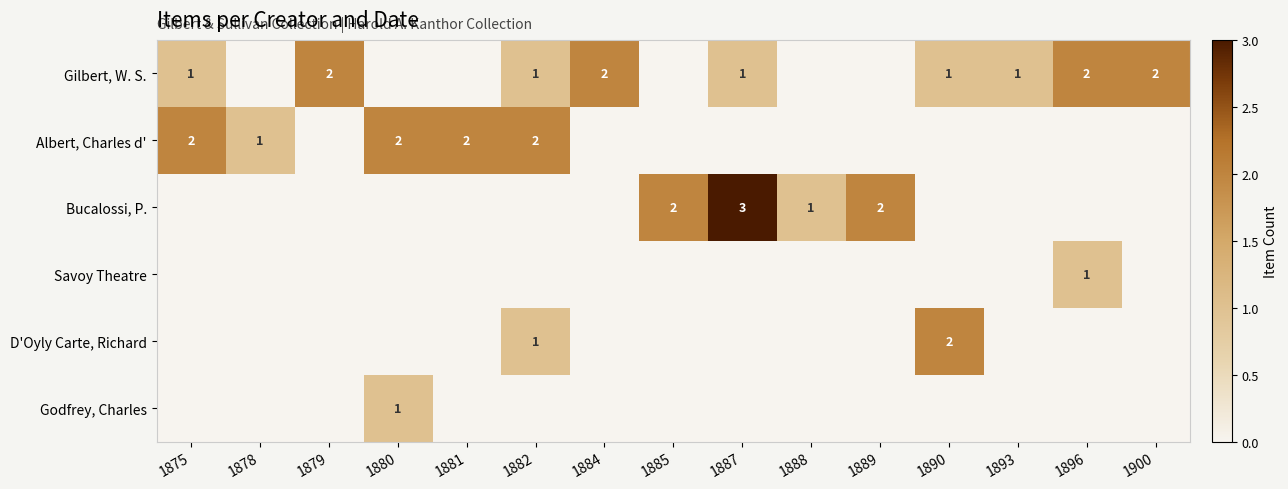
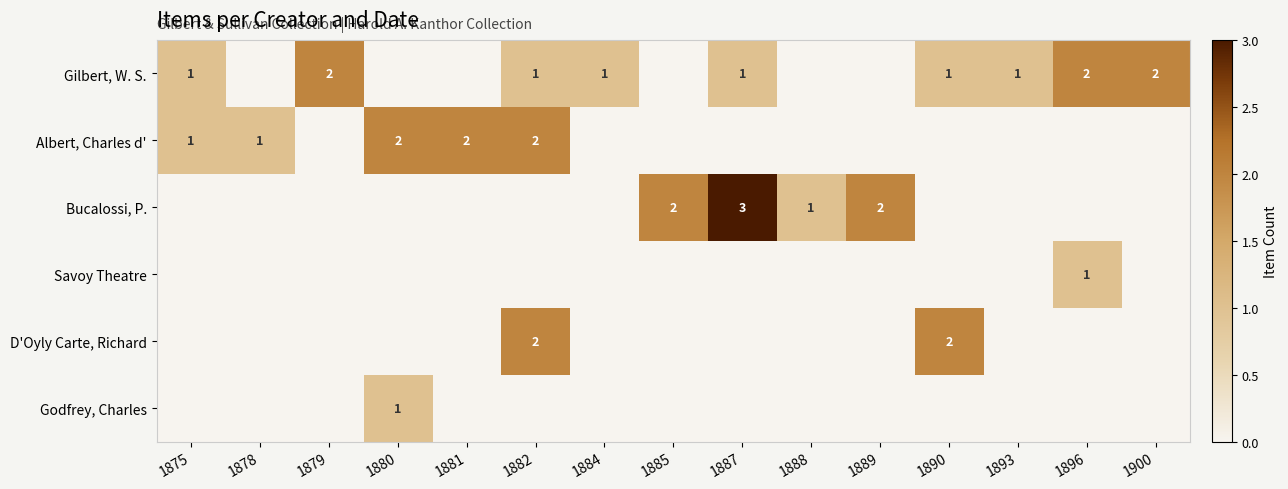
  {
    "Gilbert, W. S.": {
      "1875": 1,
      "1879": 2,
      "1882": 1,
-     "1884": 2,
+     "1884": 1,
      "1887": 1,
      "1890": 1,
      "1893": 1,
      "1896": 2,
      "1900": 2
    },
    "Albert, Charles d'": {
-     "1875": 2,
+     "1875": 1,
      "1878": 1,
      "1880": 2,
      "1881": 2,
      "1882": 2
    },
    "Bucalossi, P.": {
      "1885": 2,
      "1887": 3,
      "1888": 1,
      "1889": 2
    },
    "Savoy Theatre": {
      "1896": 1
    },
    "D'Oyly Carte, Richard": {
-     "1882": 1,
+     "1882": 2,
      "1890": 2
    },
    "Godfrey, Charles": {
      "1880": 1
    }
  }
